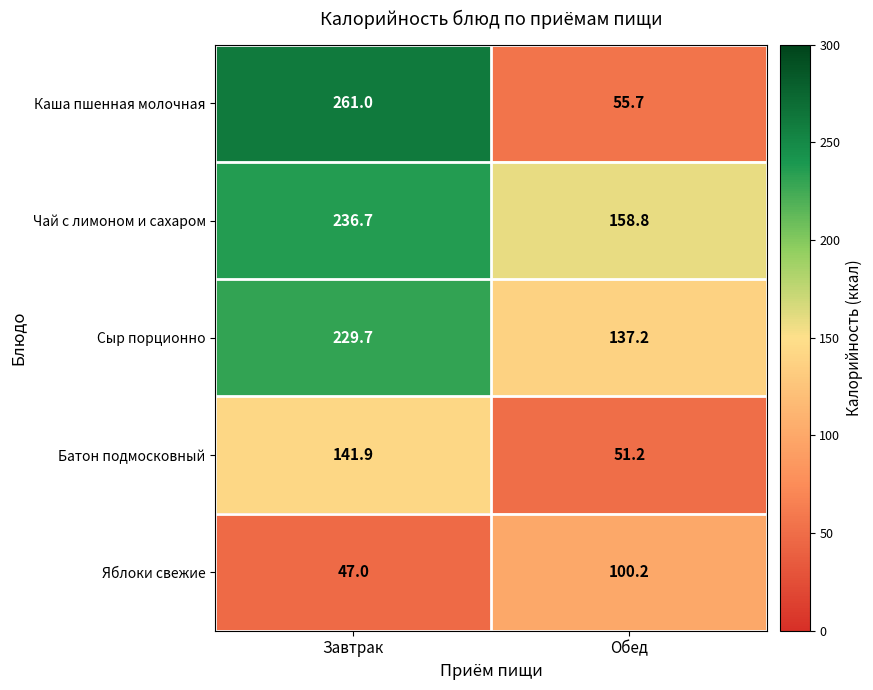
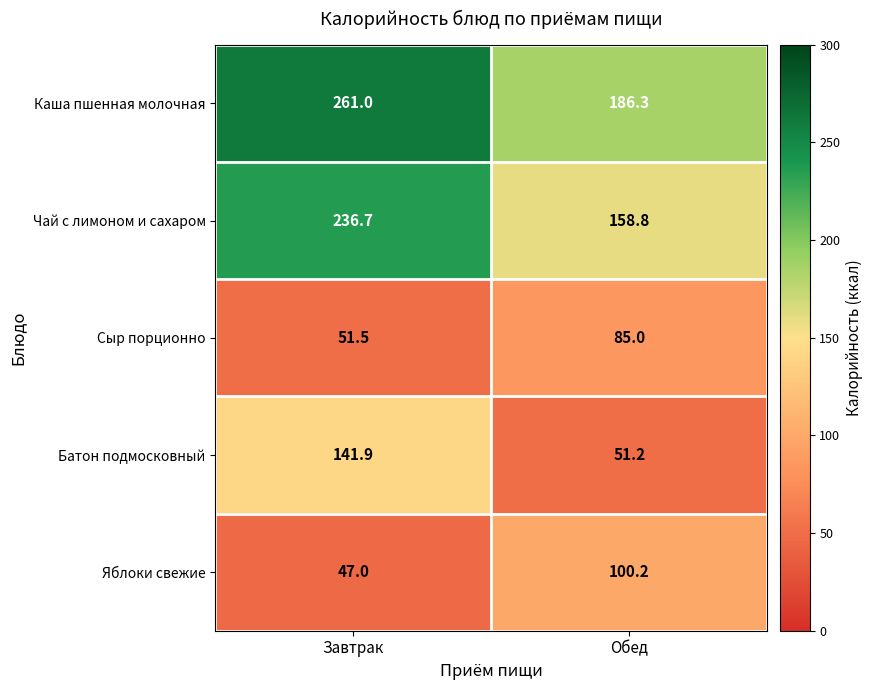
  {
    "Каша пшенная молочная": {
      "Завтрак": 261.0,
-     "Обед": 55.7
+     "Обед": 186.3
    },
    "Чай с лимоном и сахаром": {
      "Завтрак": 236.7,
      "Обед": 158.8
    },
    "Сыр порционно": {
-     "Завтрак": 229.7,
-     "Обед": 137.2
+     "Завтрак": 51.5,
+     "Обед": 85.0
    },
    "Батон подмосковный": {
      "Завтрак": 141.9,
      "Обед": 51.2
    },
    "Яблоки свежие": {
      "Завтрак": 47.0,
      "Обед": 100.2
    }
  }
